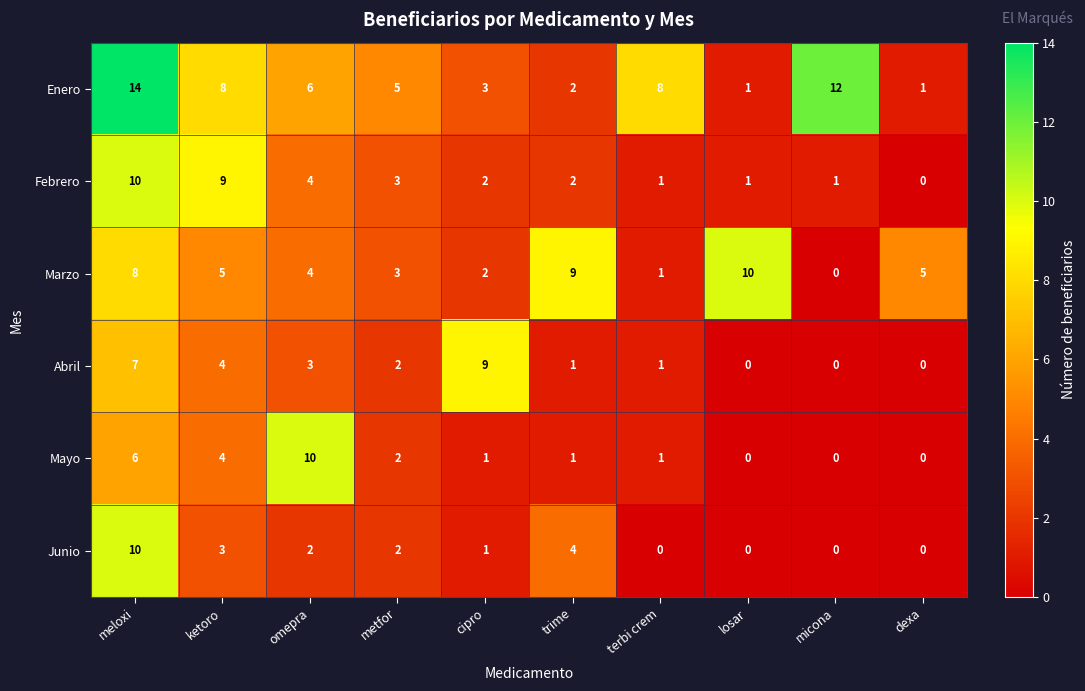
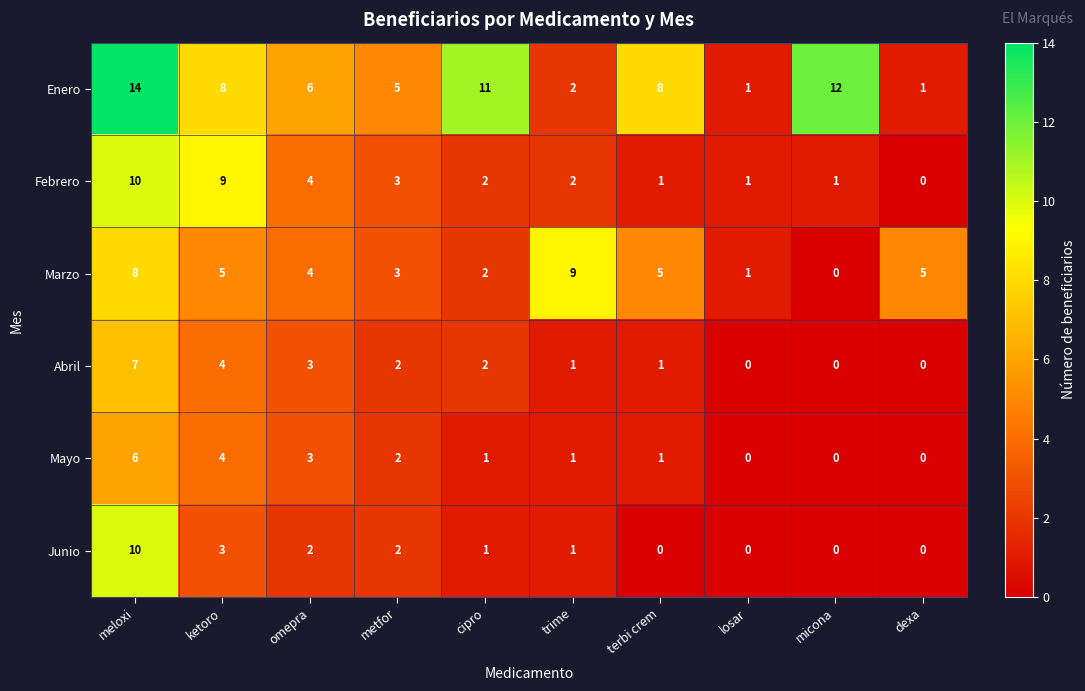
  {
    "Enero": {
      "meloxi": 14,
      "ketoro": 8,
      "omepra": 6,
      "metfor": 5,
-     "cipro": 3,
+     "cipro": 11,
      "trime": 2,
      "terbi crem": 8,
      "losar": 1,
      "micona": 12,
      "dexa": 1
    },
    "Febrero": {
      "meloxi": 10,
      "ketoro": 9,
      "omepra": 4,
      "metfor": 3,
      "cipro": 2,
      "trime": 2,
      "terbi crem": 1,
      "losar": 1,
      "micona": 1,
      "dexa": 0
    },
    "Marzo": {
      "meloxi": 8,
      "ketoro": 5,
      "omepra": 4,
      "metfor": 3,
      "cipro": 2,
      "trime": 9,
-     "terbi crem": 1,
-     "losar": 10,
+     "terbi crem": 5,
+     "losar": 1,
      "micona": 0,
      "dexa": 5
    },
    "Abril": {
      "meloxi": 7,
      "ketoro": 4,
      "omepra": 3,
      "metfor": 2,
-     "cipro": 9,
+     "cipro": 2,
      "trime": 1,
      "terbi crem": 1,
      "losar": 0,
      "micona": 0,
      "dexa": 0
    },
    "Mayo": {
      "meloxi": 6,
      "ketoro": 4,
-     "omepra": 10,
+     "omepra": 3,
      "metfor": 2,
      "cipro": 1,
      "trime": 1,
      "terbi crem": 1,
      "losar": 0,
      "micona": 0,
      "dexa": 0
    },
    "Junio": {
      "meloxi": 10,
      "ketoro": 3,
      "omepra": 2,
      "metfor": 2,
      "cipro": 1,
-     "trime": 4,
+     "trime": 1,
      "terbi crem": 0,
      "losar": 0,
      "micona": 0,
      "dexa": 0
    }
  }
